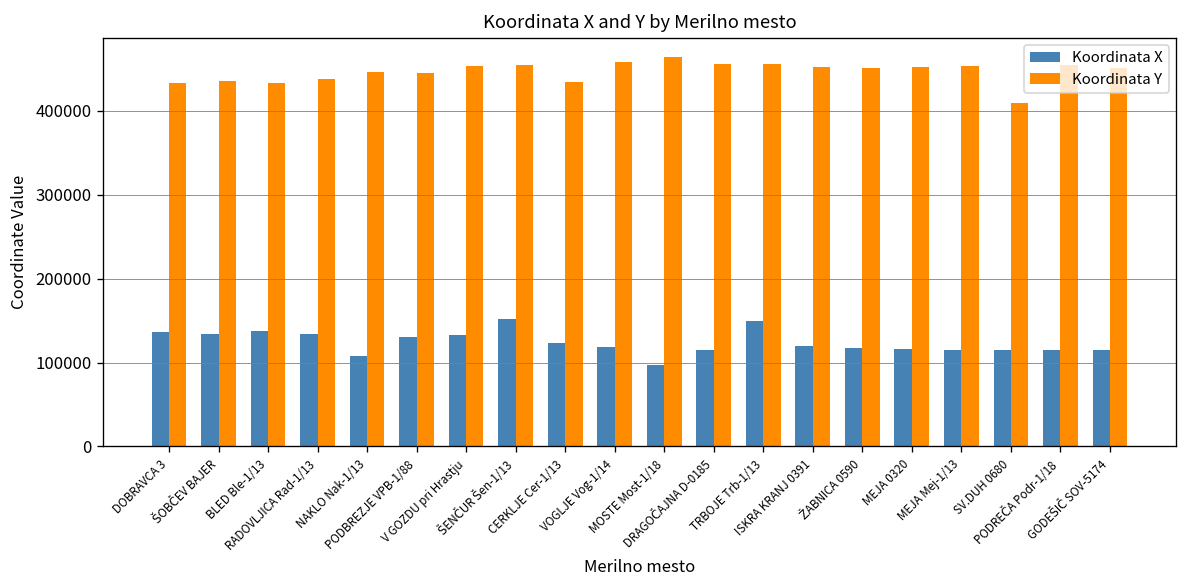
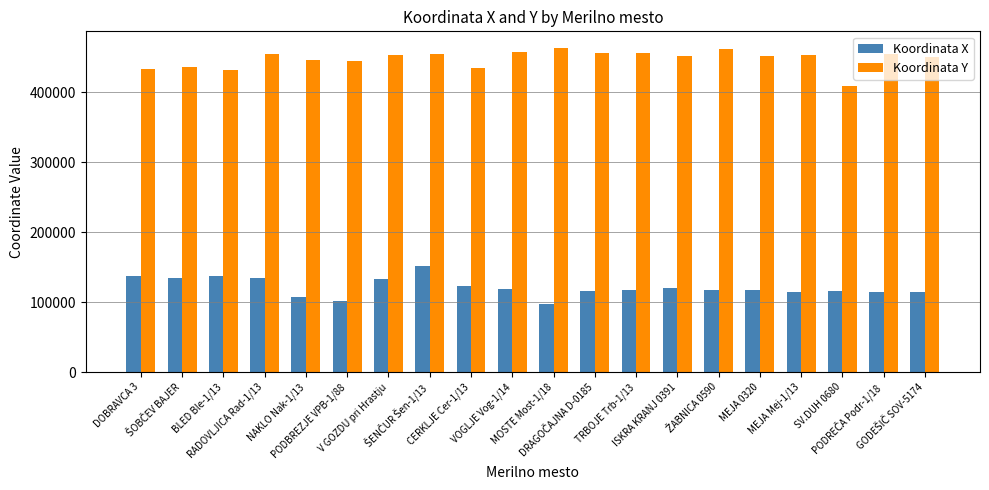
  {
    "Koordinata X": {
      "DOBRAVCA 3": 140000,
      "ŠOBČEV BAJER": 130000,
      "BLED Ble-1/13": 140000,
      "RADOVLJICA Rad-1/13": 130000,
      "NAKLO Nak-1/13": 110000,
-     "PODBREZJE VPB-1/88": 130000,
+     "PODBREZJE VPB-1/88": 100000,
      "V GOZDU pri Hrastju": 130000,
      "ŠENČUR Šen-1/13": 150000,
      "CERKLJE Cer-1/13": 120000,
      "VOGLJE Vog-1/14": 120000,
      "MOSTE Most-1/18": 100000,
      "DRAGOČAJNA D-0185": 120000,
-     "TRBOJE Trb-1/13": 150000,
+     "TRBOJE Trb-1/13": 120000,
      "ISKRA KRANJ 0391": 120000,
      "ŽABNICA 0590": 120000,
      "MEJA 0320": 120000,
      "MEJA Mej-1/13": 110000,
      "SV.DUH 0680": 120000,
      "PODREČA Podr-1/18": 110000,
      "GODEŠIČ SOV-5174": 110000
    },
    "Koordinata Y": {
      "DOBRAVCA 3": 430000,
      "ŠOBČEV BAJER": 440000,
      "BLED Ble-1/13": 430000,
-     "RADOVLJICA Rad-1/13": 440000,
+     "RADOVLJICA Rad-1/13": 450000,
      "NAKLO Nak-1/13": 450000,
      "PODBREZJE VPB-1/88": 450000,
      "V GOZDU pri Hrastju": 450000,
      "ŠENČUR Šen-1/13": 450000,
      "CERKLJE Cer-1/13": 430000,
      "VOGLJE Vog-1/14": 460000,
      "MOSTE Most-1/18": 460000,
      "DRAGOČAJNA D-0185": 460000,
      "TRBOJE Trb-1/13": 460000,
      "ISKRA KRANJ 0391": 450000,
-     "ŽABNICA 0590": 450000,
+     "ŽABNICA 0590": 460000,
      "MEJA 0320": 450000,
      "MEJA Mej-1/13": 450000,
      "SV.DUH 0680": 410000
    }
  }
